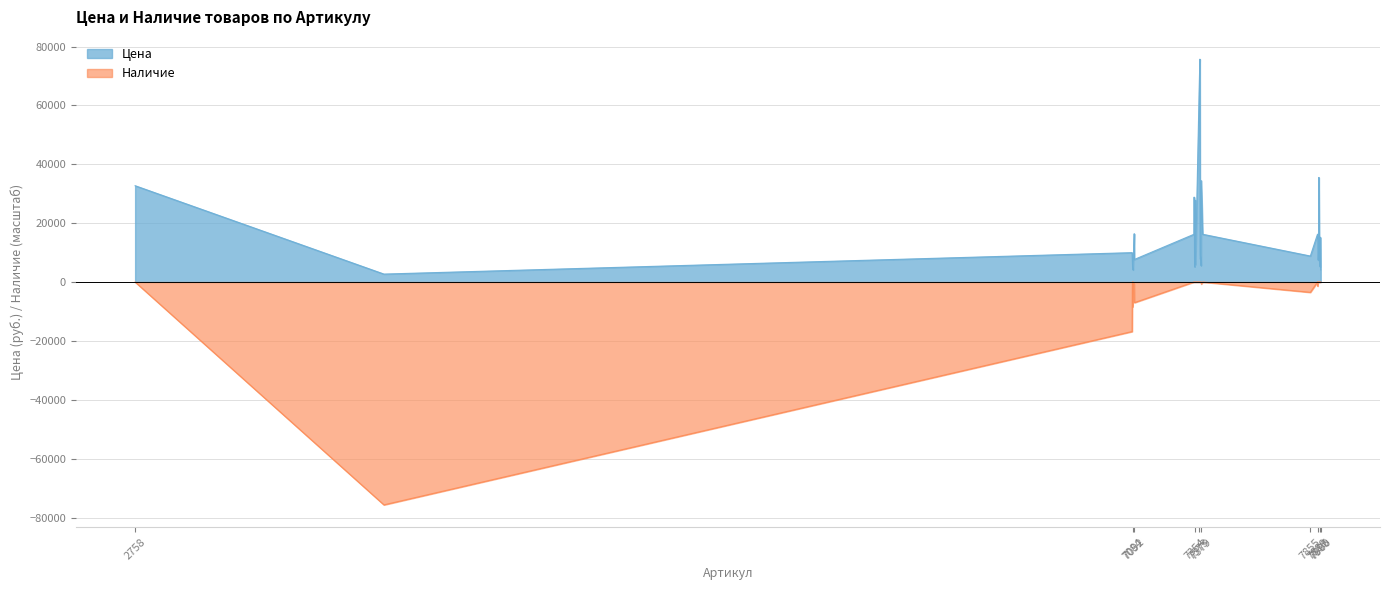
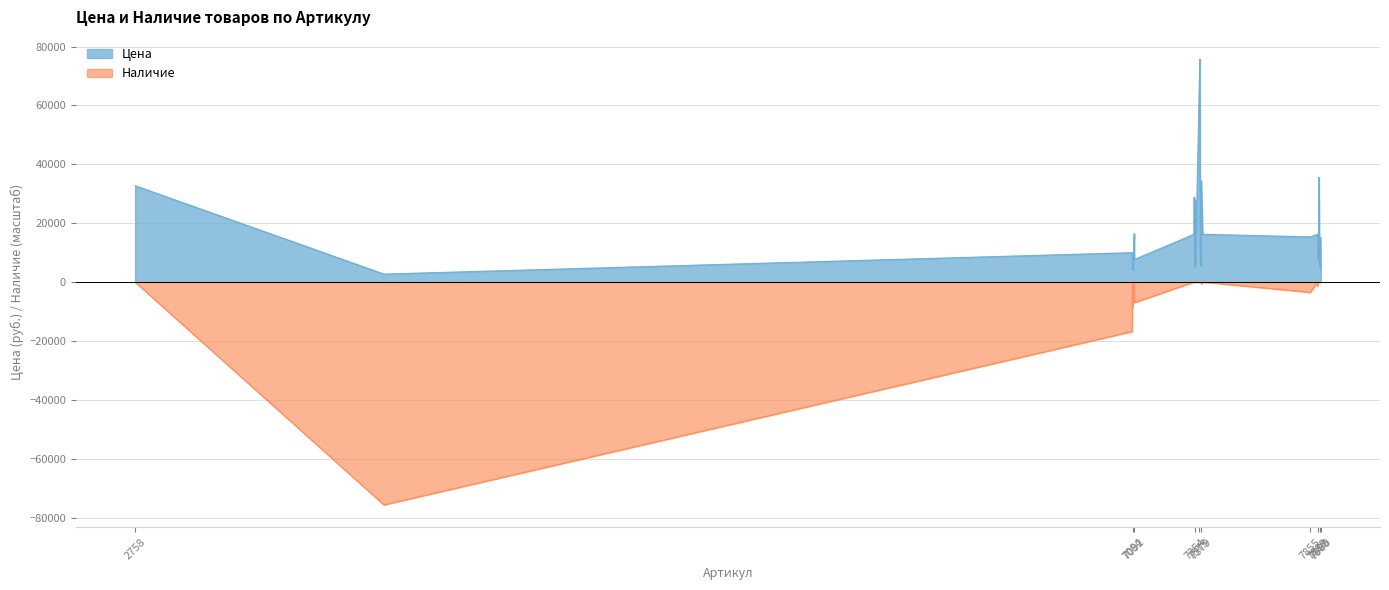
  {
    "Цена": {
      "2758": 33000,
      "7084": 5000,
      "7092": 8000,
      "7354": 11000,
      "7373": 66000,
      "7379": 9000,
-     "7855": 9000,
+     "7855": 15000,
      "7889": 7000,
      "7895": 11000,
      "7900": 4000
    }
  }
